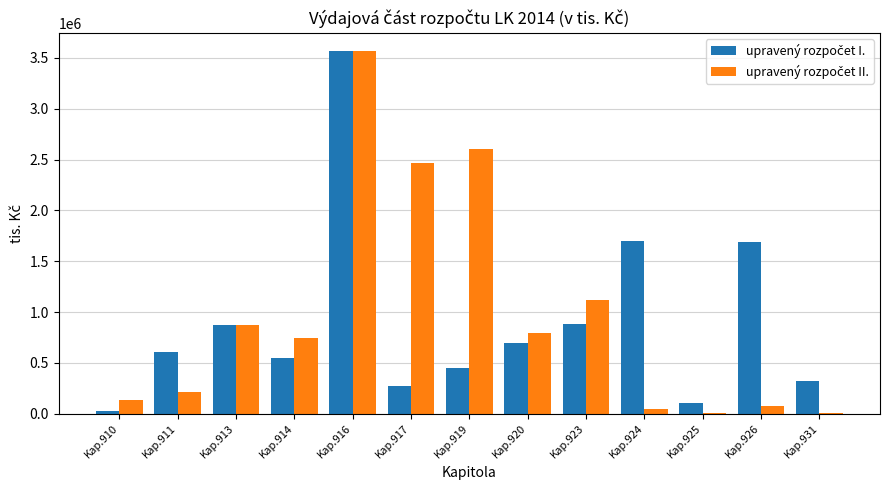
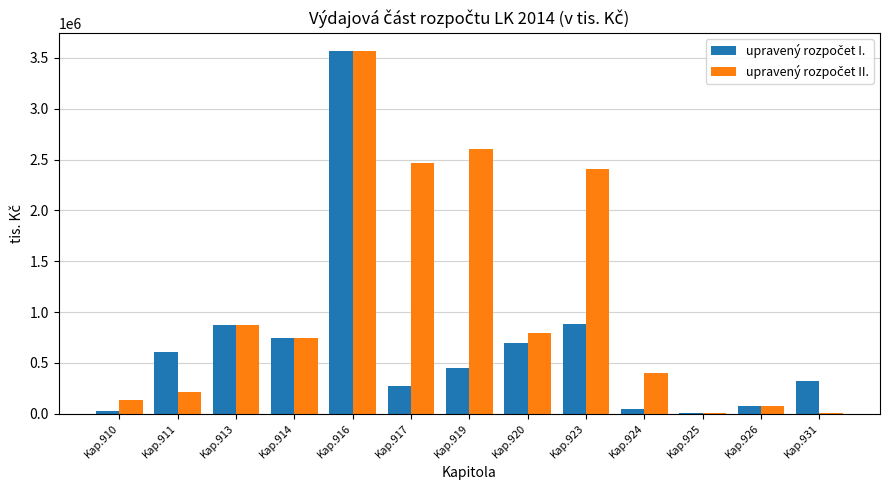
  {
    "upravený rozpočet I.": {
      "Kap.910": 30000,
      "Kap.911": 600000,
      "Kap.913": 870000,
-     "Kap.914": 550000,
+     "Kap.914": 740000,
      "Kap.916": 3570000,
      "Kap.917": 270000,
      "Kap.919": 450000,
      "Kap.920": 700000,
      "Kap.923": 880000,
-     "Kap.924": 1700000,
-     "Kap.925": 110000,
-     "Kap.926": 1690000,
+     "Kap.924": 40000,
+     "Kap.925": 10000,
+     "Kap.926": 80000,
      "Kap.931": 320000
    },
    "upravený rozpočet II.": {
      "Kap.910": 140000,
      "Kap.911": 220000,
      "Kap.913": 870000,
      "Kap.914": 740000,
      "Kap.916": 3570000,
      "Kap.917": 2470000,
      "Kap.919": 2610000,
      "Kap.920": 800000,
-     "Kap.923": 1120000,
-     "Kap.924": 40000,
+     "Kap.923": 2410000,
+     "Kap.924": 400000,
      "Kap.926": 80000
    }
  }
